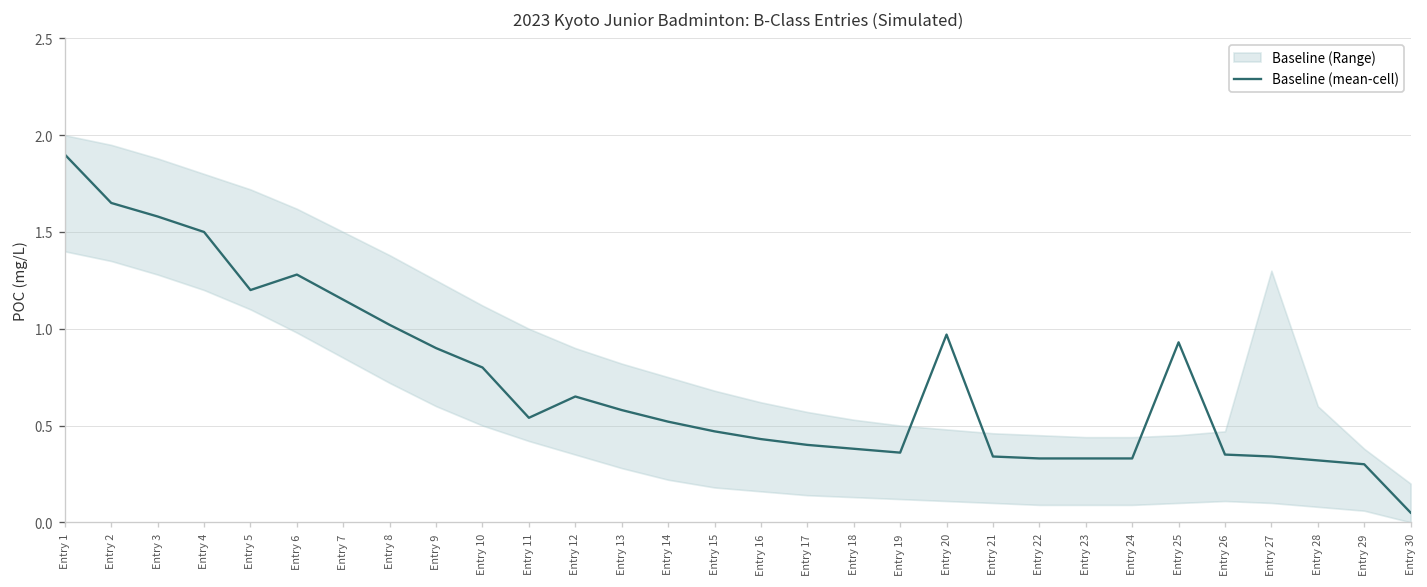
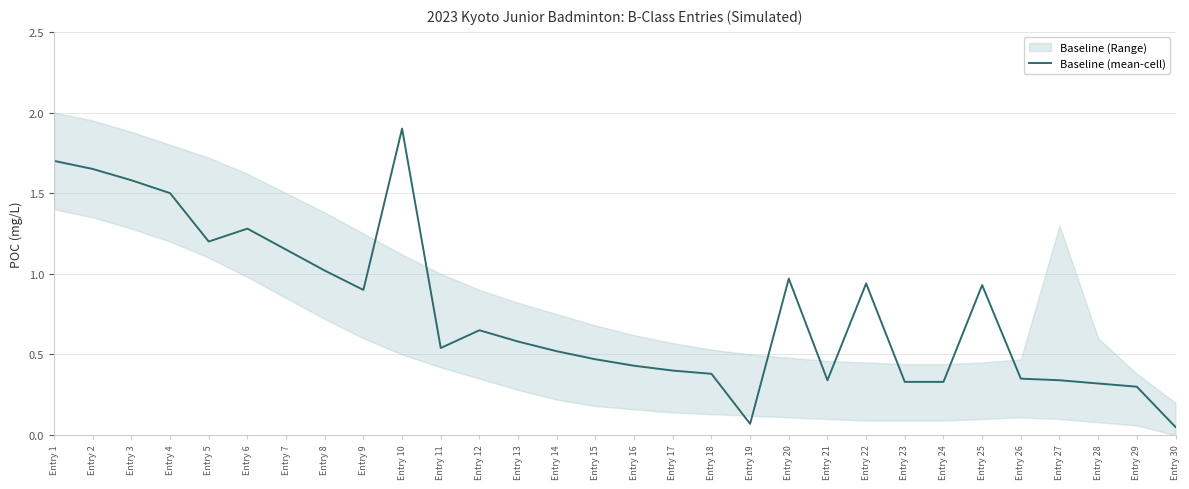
  {
    "Baseline (mean-cell)": {
-     "Entry 1": 1.9,
+     "Entry 1": 1.7,
      "Entry 2": 1.65,
      "Entry 3": 1.58,
      "Entry 4": 1.50,
      "Entry 5": 1.20,
      "Entry 6": 1.28,
      "Entry 7": 1.15,
      "Entry 8": 1.02,
      "Entry 9": 0.90,
-     "Entry 10": 0.8,
+     "Entry 10": 1.9,
      "Entry 11": 0.54,
      "Entry 12": 0.65,
      "Entry 13": 0.58,
      "Entry 14": 0.52,
      "Entry 15": 0.47,
      "Entry 16": 0.43,
      "Entry 17": 0.40,
      "Entry 18": 0.38,
-     "Entry 19": 0.36,
+     "Entry 19": 0.07,
      "Entry 20": 0.97,
      "Entry 21": 0.34,
-     "Entry 22": 0.33,
+     "Entry 22": 0.94,
      "Entry 23": 0.33,
      "Entry 24": 0.33,
      "Entry 25": 0.93,
      "Entry 26": 0.35,
      "Entry 27": 0.34,
      "Entry 28": 0.32,
      "Entry 29": 0.30,
      "Entry 30": 0.05
    }
  }
